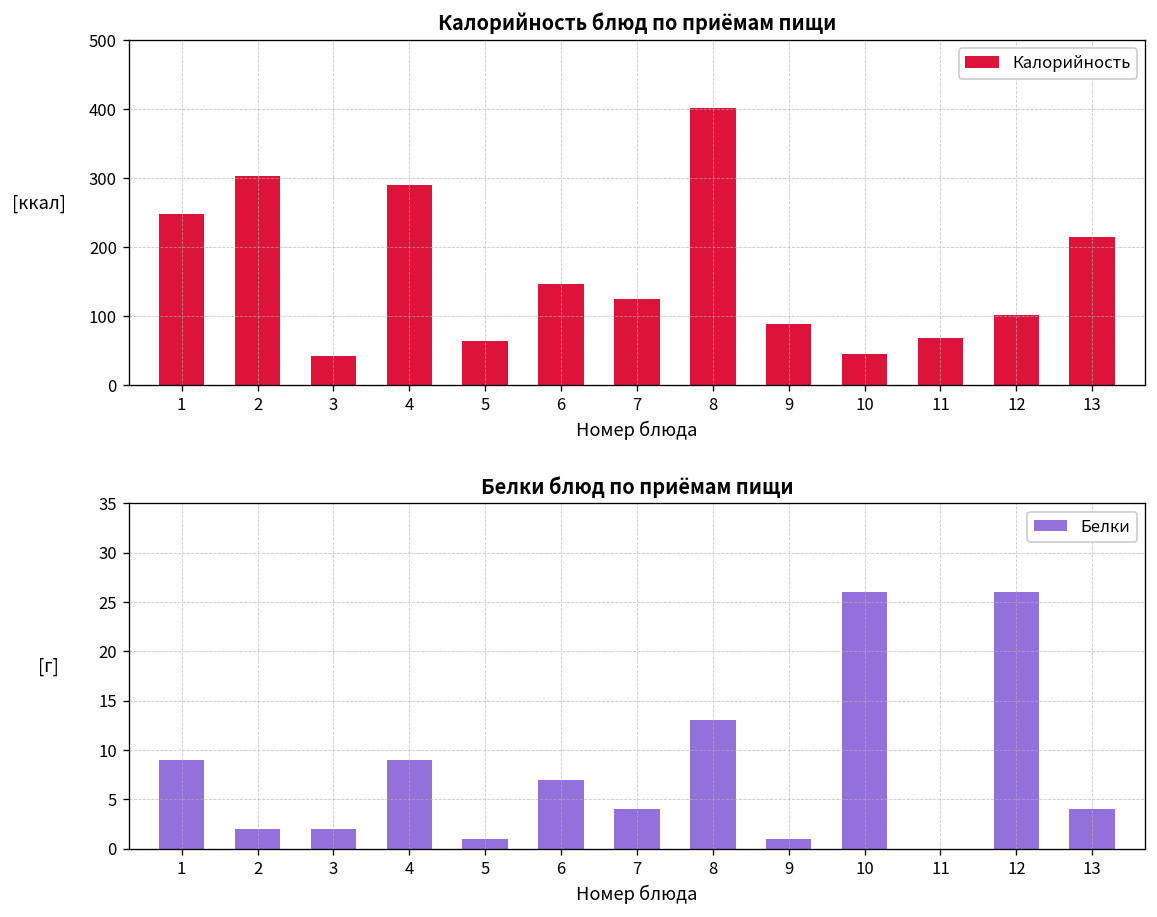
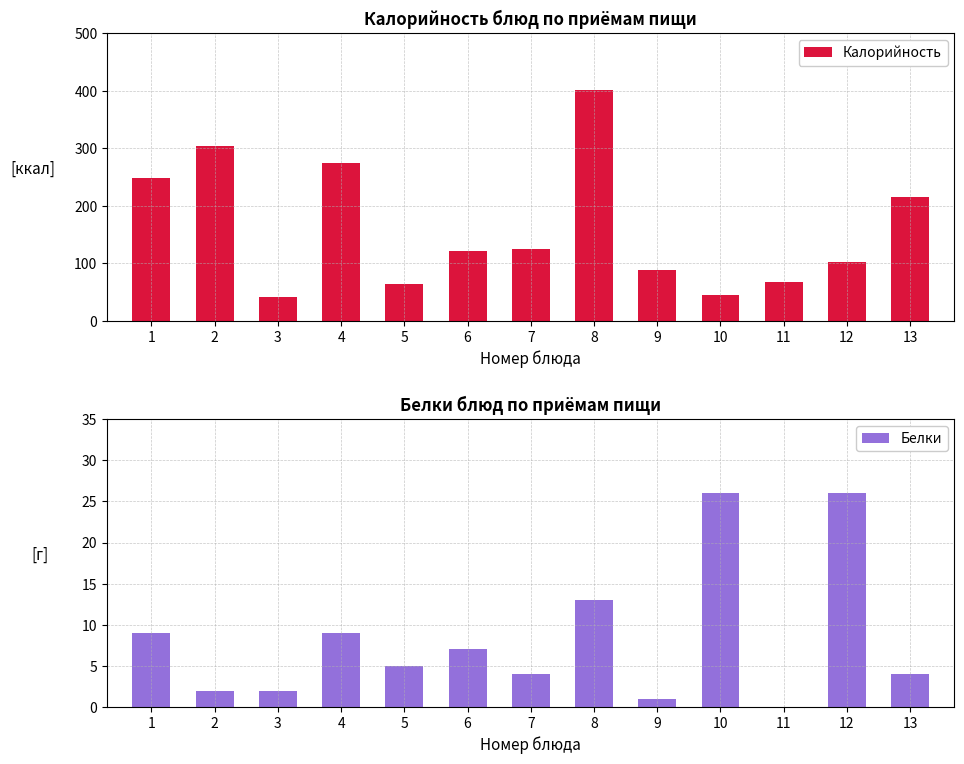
  {
    "Калорийность блюд по приёмам пищи": {
      "1": 250,
      "2": 300,
      "3": 40,
-     "4": 290,
+     "4": 280,
      "5": 60,
-     "6": 150,
+     "6": 120,
      "7": 130,
      "8": 400,
      "9": 90,
      "10": 50,
      "11": 70,
      "12": 100,
      "13": 220
    },
    "Белки блюд по приёмам пищи": {
      "1": 9,
      "2": 2,
      "3": 2,
      "4": 9,
-     "5": 1,
+     "5": 5,
      "6": 7,
      "7": 4,
      "8": 13,
      "9": 1,
      "10": 26,
      "11": 0,
      "12": 26,
      "13": 4
    }
  }
